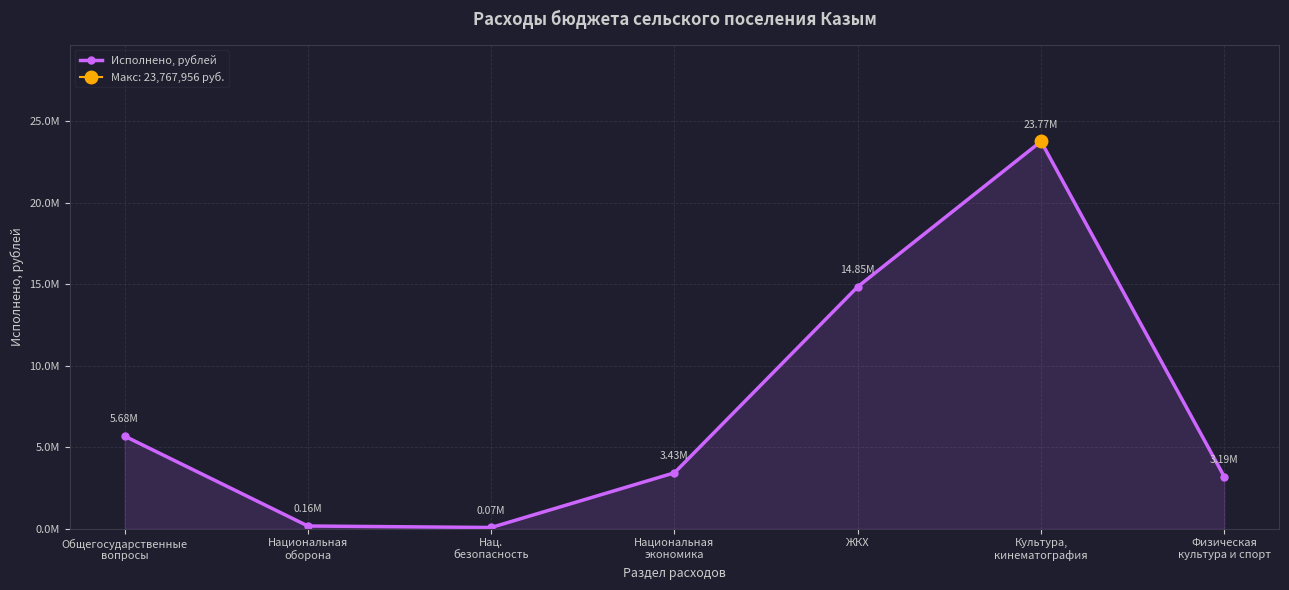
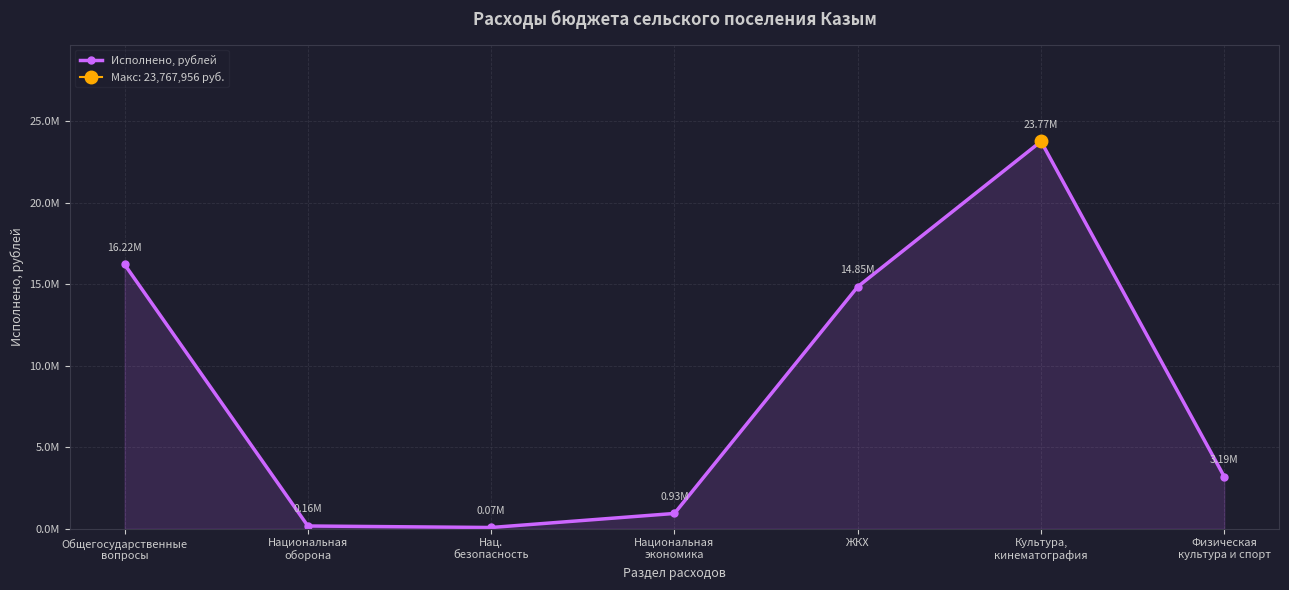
  {
    "Исполнено, рублей": {
-     "Общегосударственные вопросы": "5.68M",
+     "Общегосударственные вопросы": "16.22M",
      "Национальная оборона": "0.16M",
      "Нац. безопасность": "0.07M",
-     "Национальная экономика": "3.43M",
+     "Национальная экономика": "0.93M",
      "ЖКХ": "14.85M",
      "Физическая культура и спорт": "3.19M"
    }
  }
